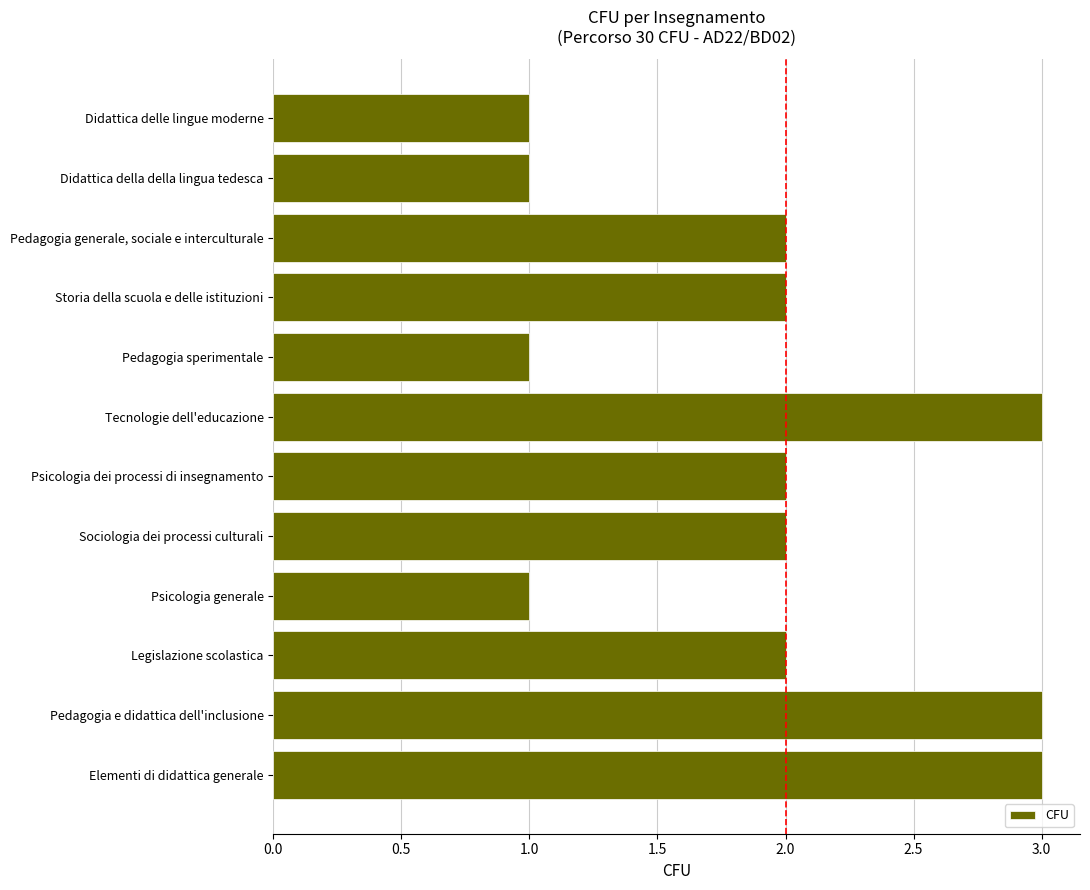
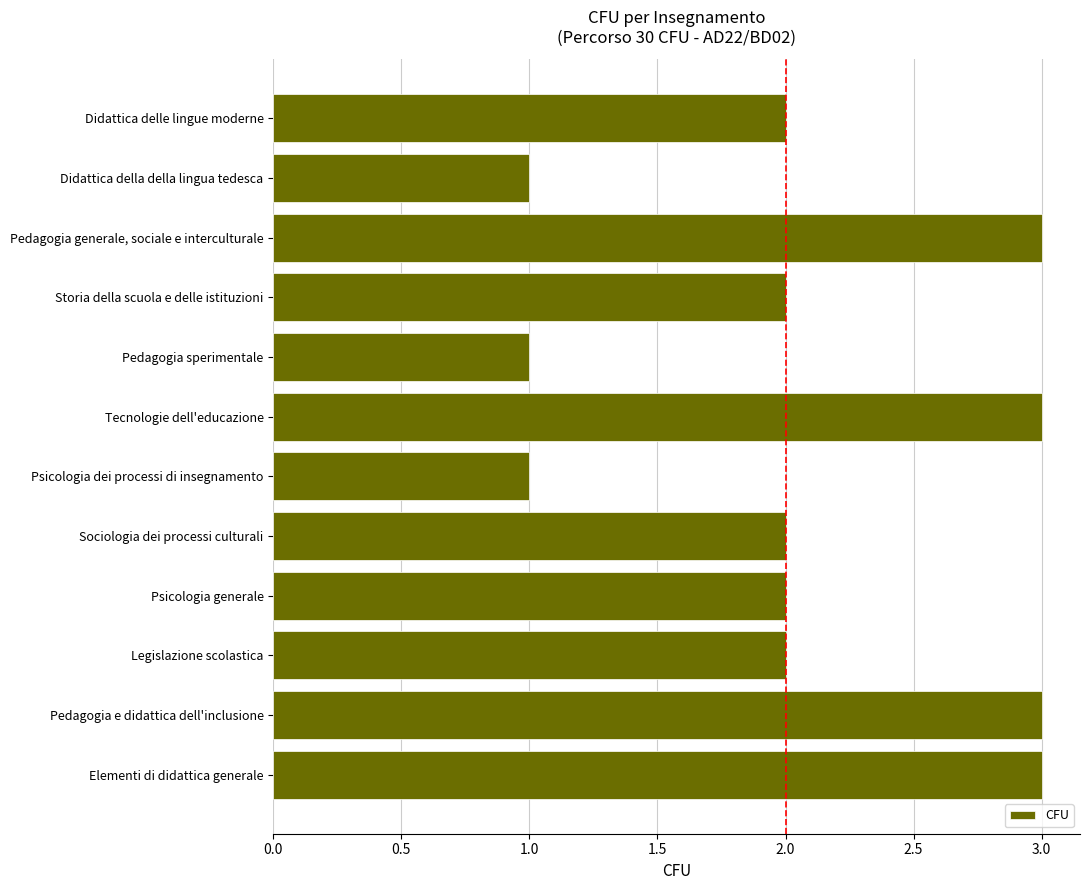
  {
-   "Didattica delle lingue moderne": 1,
+   "Didattica delle lingue moderne": 2,
    "Didattica della della lingua tedesca": 1,
-   "Pedagogia generale, sociale e interculturale": 2,
+   "Pedagogia generale, sociale e interculturale": 3,
    "Storia della scuola e delle istituzioni": 2,
    "Pedagogia sperimentale": 1,
    "Tecnologie dell'educazione": 3,
-   "Psicologia dei processi di insegnamento": 2,
+   "Psicologia dei processi di insegnamento": 1,
    "Sociologia dei processi culturali": 2,
-   "Psicologia generale": 1,
+   "Psicologia generale": 2,
    "Legislazione scolastica": 2,
    "Pedagogia e didattica dell'inclusione": 3,
    "Elementi di didattica generale": 3
  }
